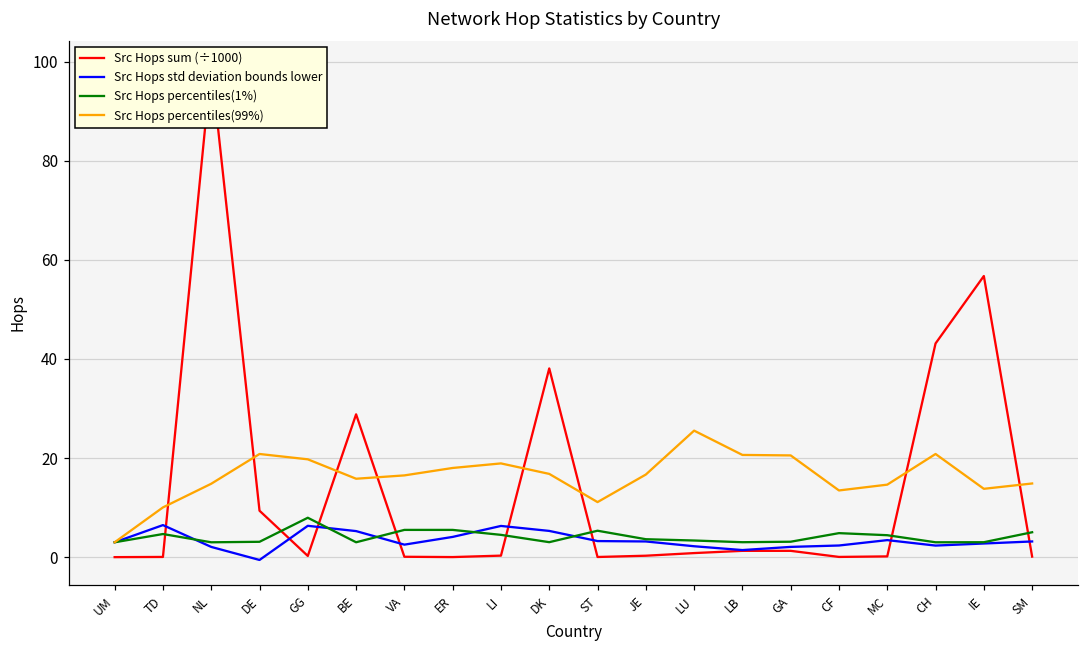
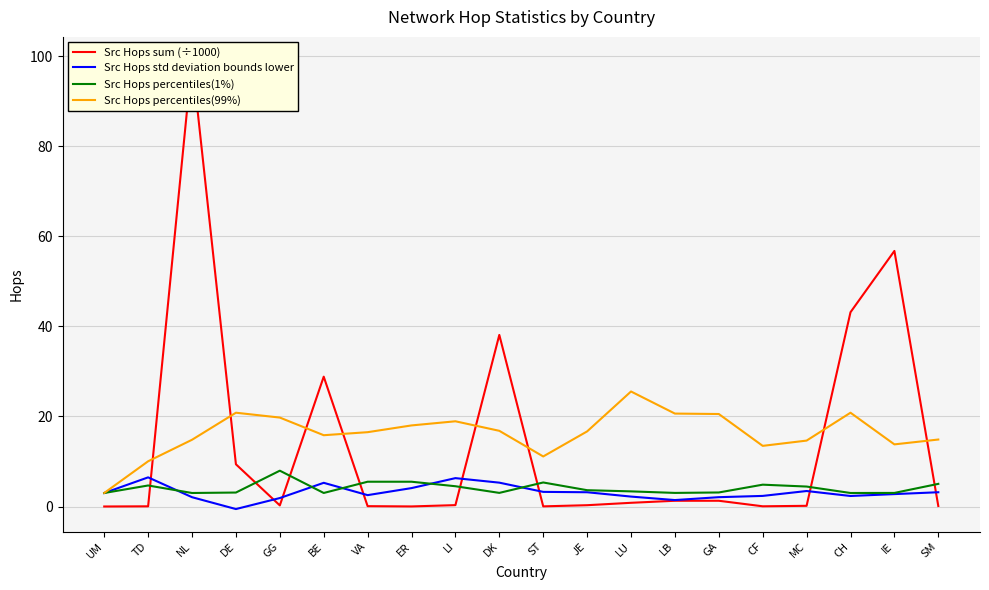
  {
    "Src Hops sum (÷1000)": {
      "UM": 0,
      "TD": 0,
      "DE": 9,
      "GG": 0,
      "BE": 29,
      "VA": 0,
      "ER": 0,
      "LI": 0,
      "DK": 38,
      "ST": 0,
      "JE": 0,
      "LU": 1,
      "GA": 1,
      "CF": 0,
      "MC": 0,
      "CH": 43,
      "IE": 57,
      "SM": 0
    },
    "Src Hops std deviation bounds lower": {
      "TD": 6,
      "NL": 2,
      "DE": -1,
-     "GG": 6,
+     "GG": 2,
      "BE": 5,
      "VA": 3,
      "ER": 4,
      "LI": 6,
      "DK": 5,
      "ST": 3,
      "LU": 2,
      "GA": 2,
      "CF": 2,
      "MC": 3,
      "CH": 2,
      "SM": 3
    },
    "Src Hops percentiles(1%)": {
      "TD": 5,
      "NL": 3,
      "DE": 3,
      "GG": 8,
      "BE": 3,
      "VA": 6,
      "ER": 6,
      "LI": 5,
      "DK": 3,
      "ST": 5,
      "LU": 3,
      "LB": 3,
      "GA": 3,
      "CF": 5,
      "MC": 4,
      "CH": 3,
      "SM": 5
    },
    "Src Hops percentiles(99%)": {
      "TD": 10,
      "NL": 15,
      "DE": 21,
      "GG": 20,
      "BE": 16,
      "VA": 17,
      "ER": 18,
      "LI": 19,
      "DK": 17,
      "ST": 11,
      "JE": 17,
      "LU": 26,
      "LB": 21,
      "GA": 21,
      "CF": 13,
      "MC": 15,
      "CH": 21,
      "IE": 14,
      "SM": 15
    }
  }
